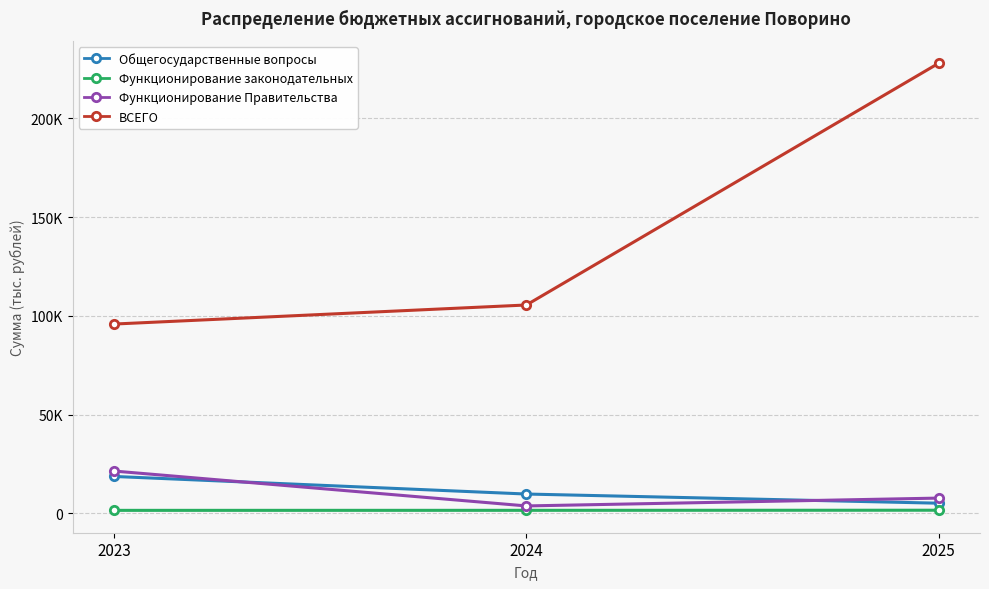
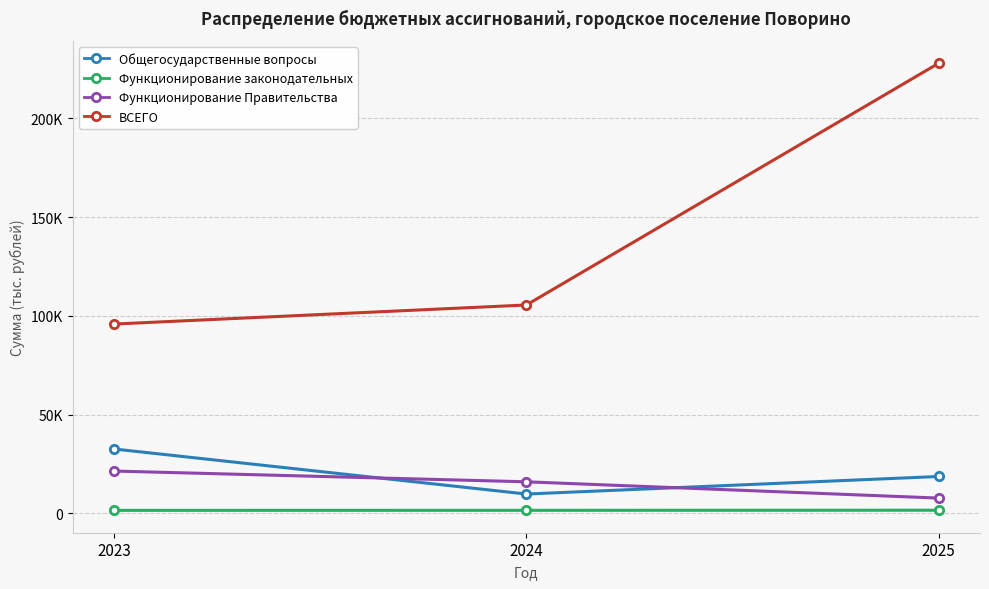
  {
    "Общегосударственные вопросы": {
-     "2023": 19000,
+     "2023": 33000,
      "2024": 10000,
-     "2025": 5000
+     "2025": 19000
    },
    "Функционирование законодательных": {
      "2023": 2000,
      "2024": 2000,
      "2025": 2000
    },
    "Функционирование Правительства": {
      "2023": 21000,
-     "2024": 4000,
+     "2024": 16000,
      "2025": 8000
    },
    "ВСЕГО": {
      "2023": 96000,
      "2024": 106000,
      "2025": 228000
    }
  }
